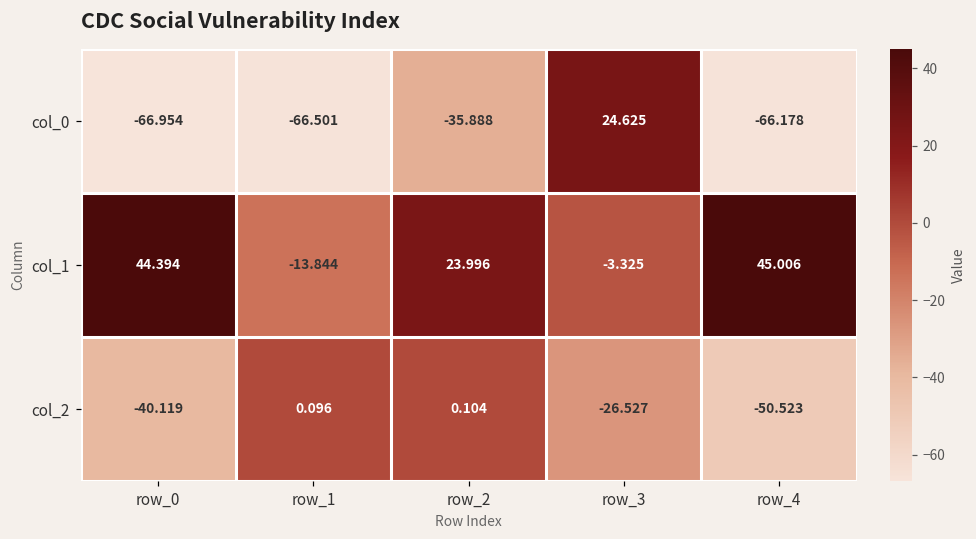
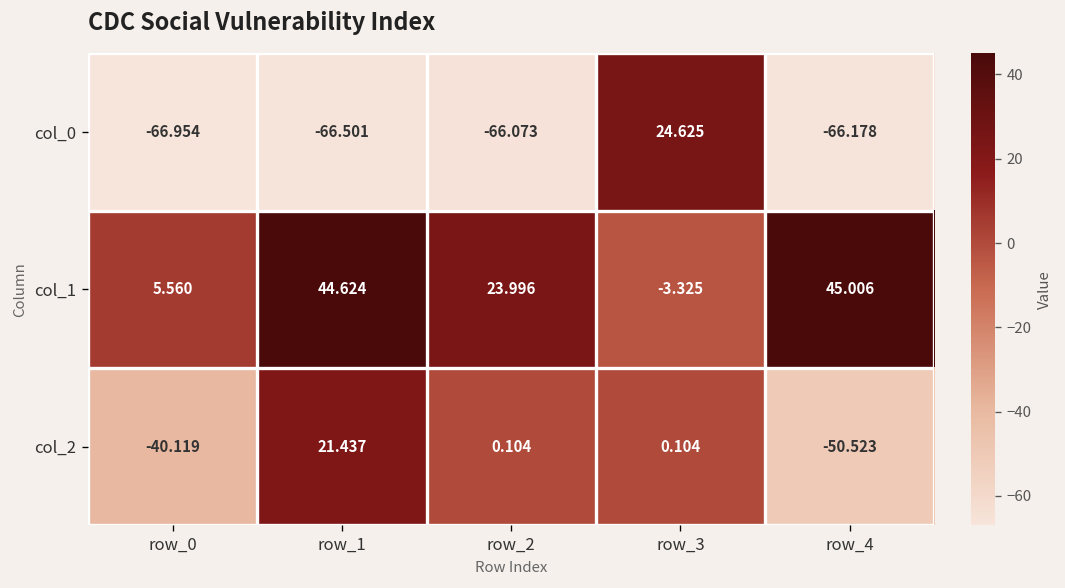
  {
    "col_0": {
      "row_0": -66.954,
      "row_1": -66.501,
-     "row_2": -35.888,
+     "row_2": -66.073,
      "row_3": 24.625,
      "row_4": -66.178
    },
    "col_1": {
-     "row_0": 44.394,
-     "row_1": -13.844,
+     "row_0": 5.560,
+     "row_1": 44.624,
      "row_2": 23.996,
      "row_3": -3.325,
      "row_4": 45.006
    },
    "col_2": {
      "row_0": -40.119,
-     "row_1": 0.096,
+     "row_1": 21.437,
      "row_2": 0.104,
-     "row_3": -26.527,
+     "row_3": 0.104,
      "row_4": -50.523
    }
  }
